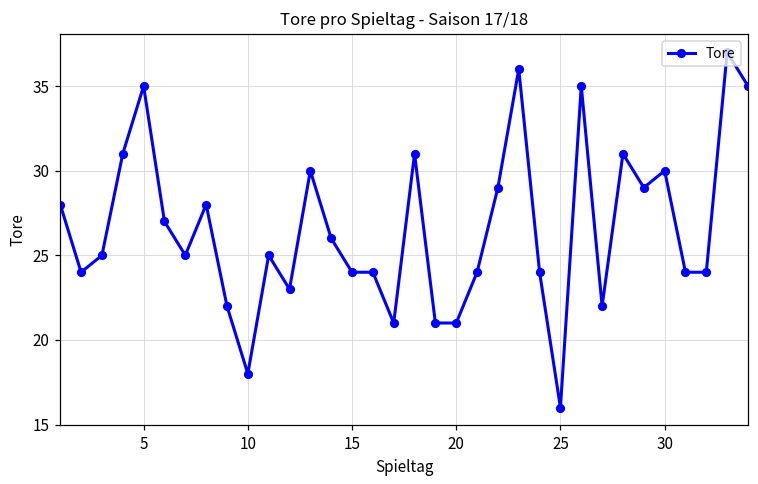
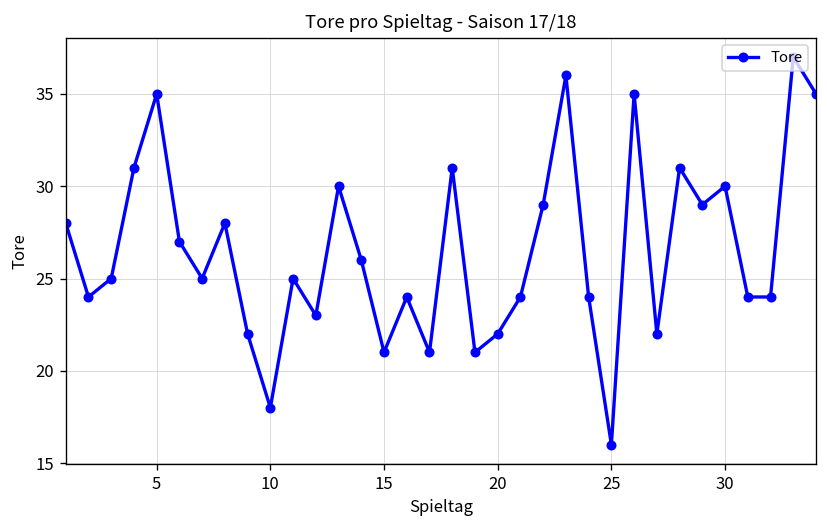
  {
    "5": 35,
    "10": 18,
-   "15": 24,
-   "20": 21,
+   "15": 21,
+   "20": 22,
    "25": 16,
    "30": 30
  }
